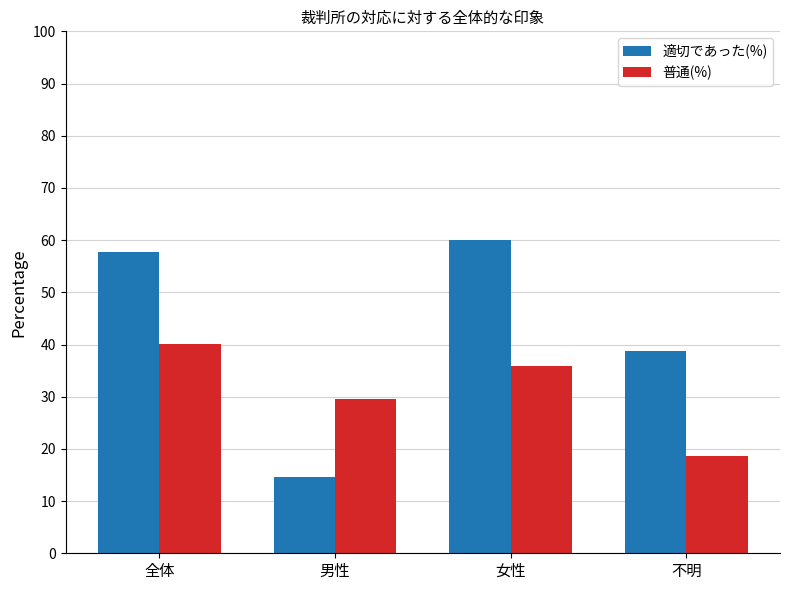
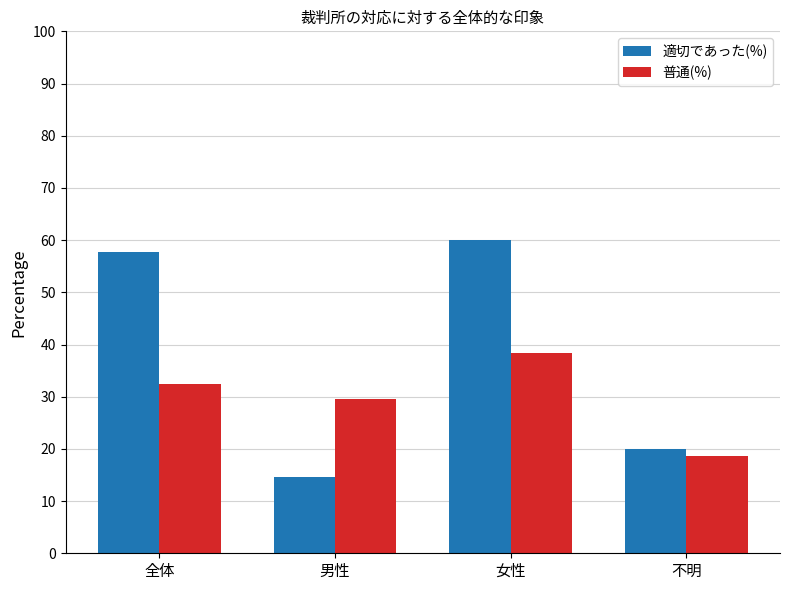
  {
    "適切であった(%)": {
      "全体": 58,
      "男性": 15,
      "女性": 60,
-     "不明": 39
+     "不明": 20
    },
    "普通(%)": {
-     "全体": 40,
+     "全体": 33,
      "男性": 30,
-     "女性": 36,
+     "女性": 38,
      "不明": 19
    }
  }
